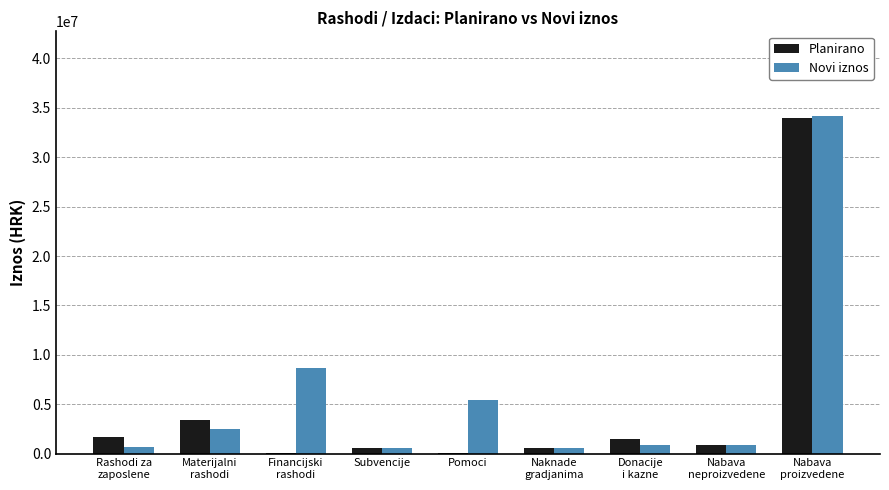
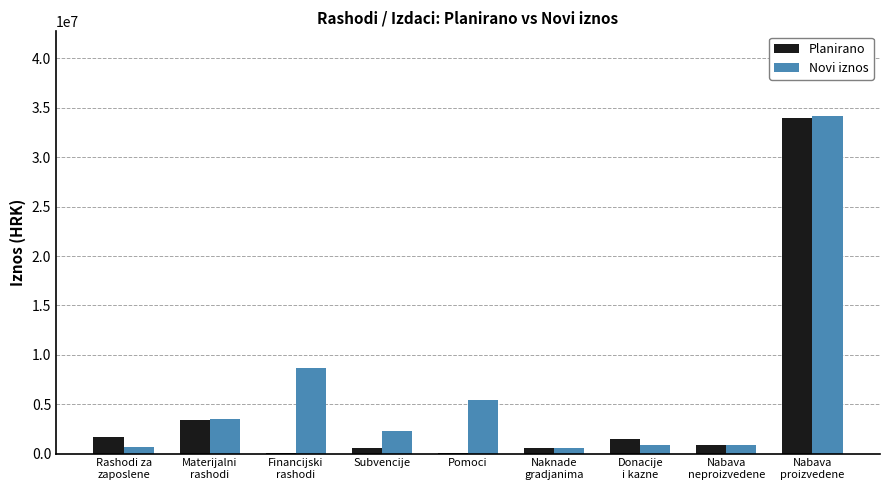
  {
    "Planirano": {
      "Rashodi za zaposlene": 2000000,
      "Materijalni rashodi": 3000000,
      "Subvencije": 1000000,
      "Naknade gradjanima": 1000000,
      "Donacije i kazne": 1000000,
      "Nabava neproizvedene": 1000000,
      "Nabava proizvedene": 34000000
    },
    "Novi iznos": {
      "Rashodi za zaposlene": 1000000,
-     "Materijalni rashodi": 3000000,
+     "Materijalni rashodi": 4000000,
      "Financijski rashodi": 9000000,
-     "Subvencije": 1000000,
+     "Subvencije": 2000000,
      "Pomoci": 5000000,
      "Naknade gradjanima": 1000000,
      "Donacije i kazne": 1000000,
      "Nabava neproizvedene": 1000000,
      "Nabava proizvedene": 34000000
    }
  }
